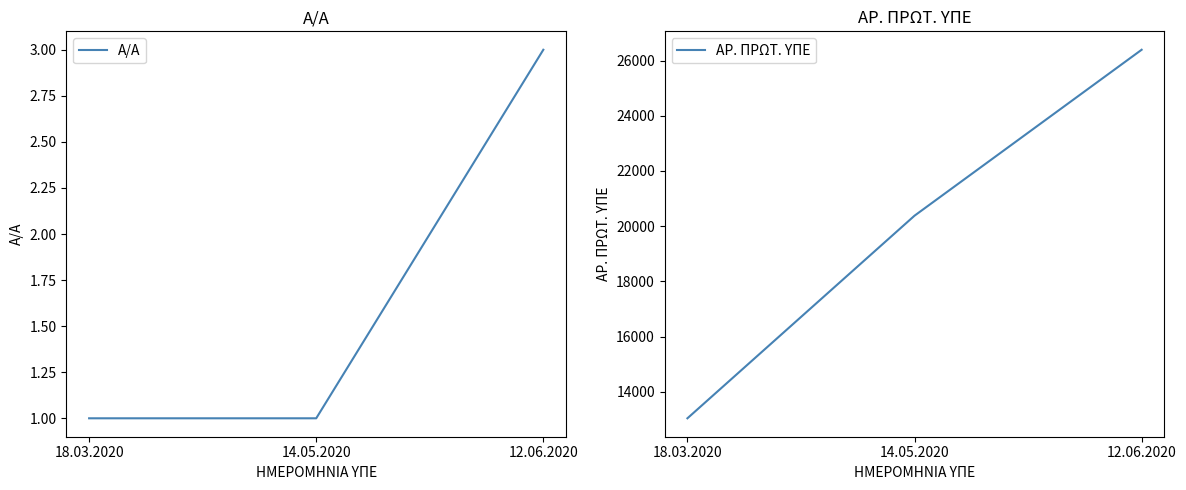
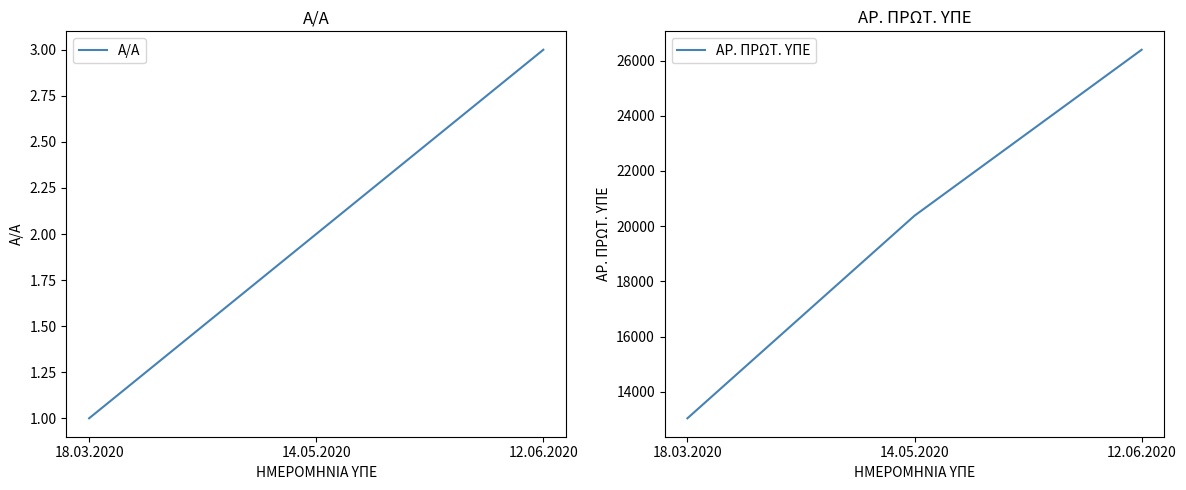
  {
    "Α/Α": {
      "18.03.2020": 1,
-     "14.05.2020": 1,
+     "14.05.2020": 2,
      "12.06.2020": 3
    },
    "ΑΡ. ΠΡΩΤ. ΥΠΕ": {
      "18.03.2020": 13000,
      "14.05.2020": 20400,
      "12.06.2020": 26400
    }
  }
